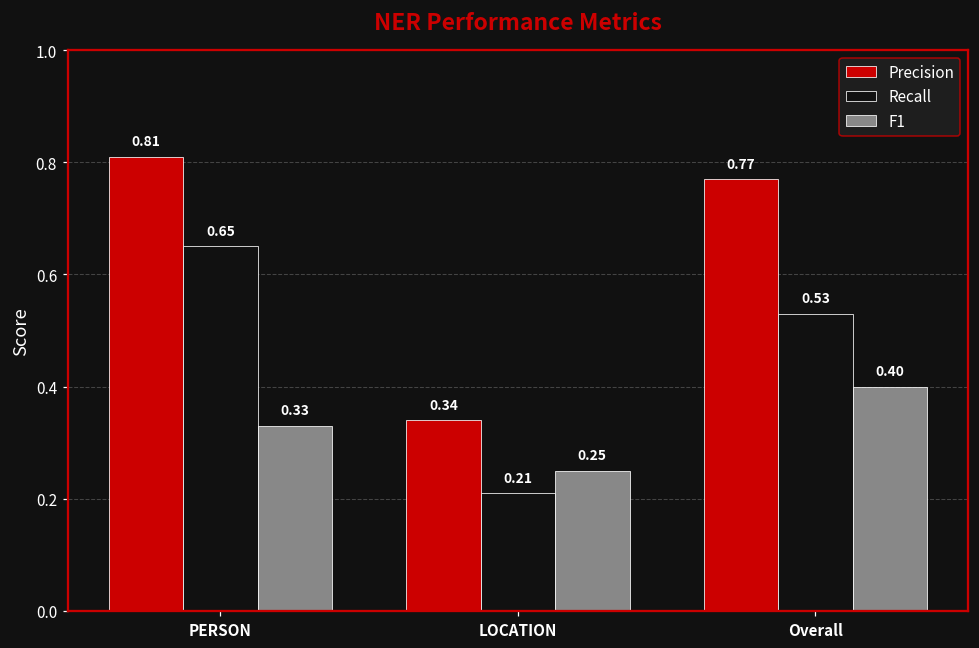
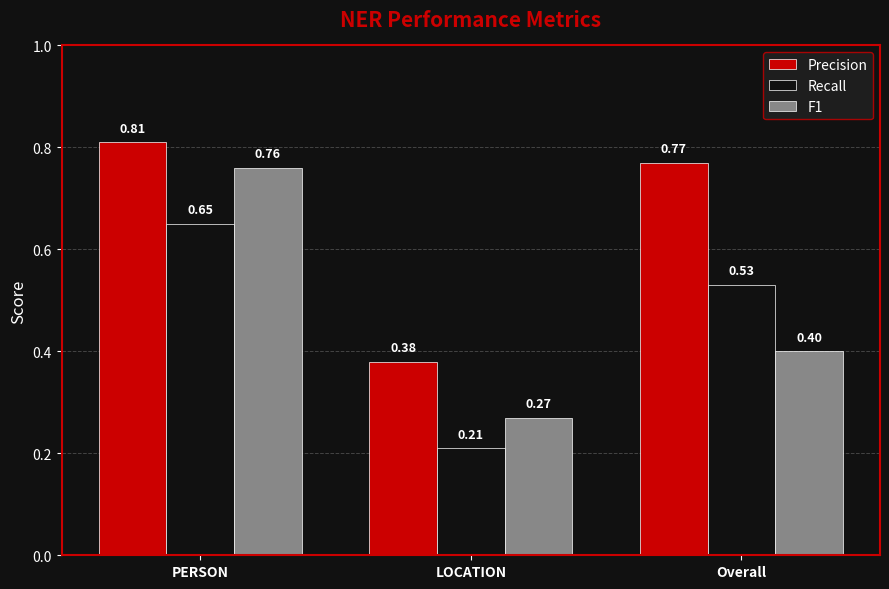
  {
    "Precision": {
      "PERSON": 0.81,
-     "LOCATION": 0.34,
+     "LOCATION": 0.38,
      "Overall": 0.77
    },
    "Recall": {
      "PERSON": 0.65,
      "LOCATION": 0.21,
      "Overall": 0.53
    },
    "F1": {
-     "PERSON": 0.33,
-     "LOCATION": 0.25,
+     "PERSON": 0.76,
+     "LOCATION": 0.27,
      "Overall": 0.40
    }
  }
